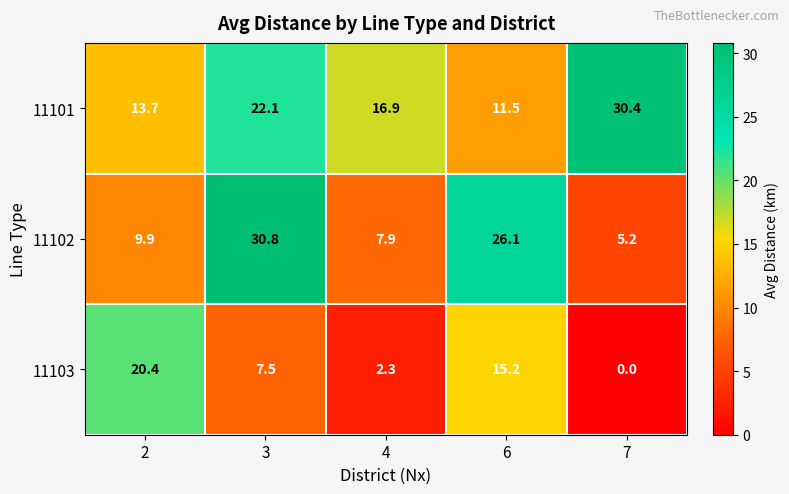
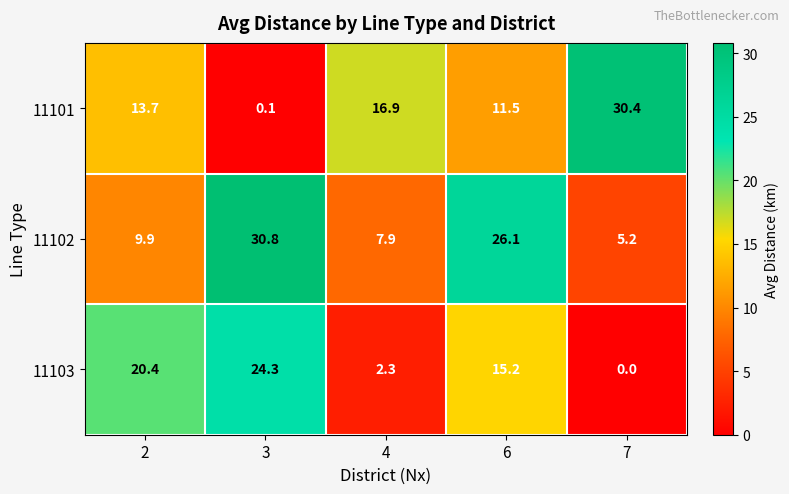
  {
    "11101": {
      "2": 13.7,
-     "3": 22.1,
+     "3": 0.1,
      "4": 16.9,
      "6": 11.5,
      "7": 30.4
    },
    "11102": {
      "2": 9.9,
      "3": 30.8,
      "4": 7.9,
      "6": 26.1,
      "7": 5.2
    },
    "11103": {
      "2": 20.4,
-     "3": 7.5,
+     "3": 24.3,
      "4": 2.3,
      "6": 15.2,
      "7": 0.0
    }
  }
